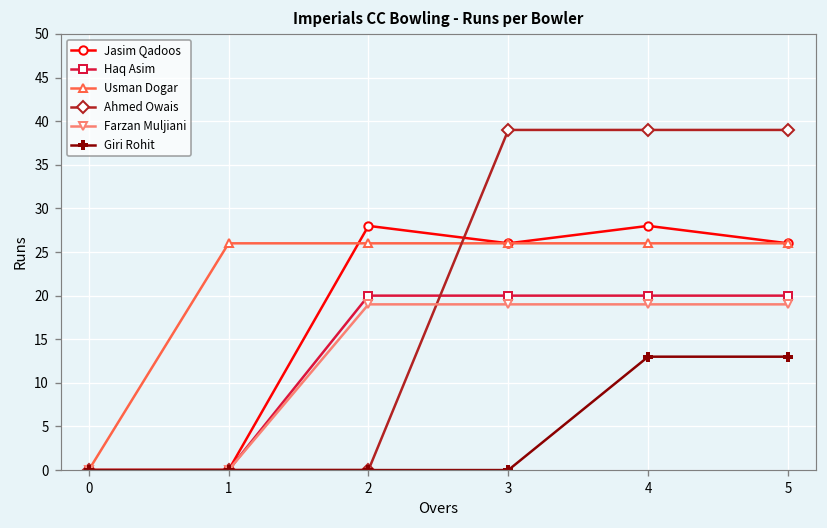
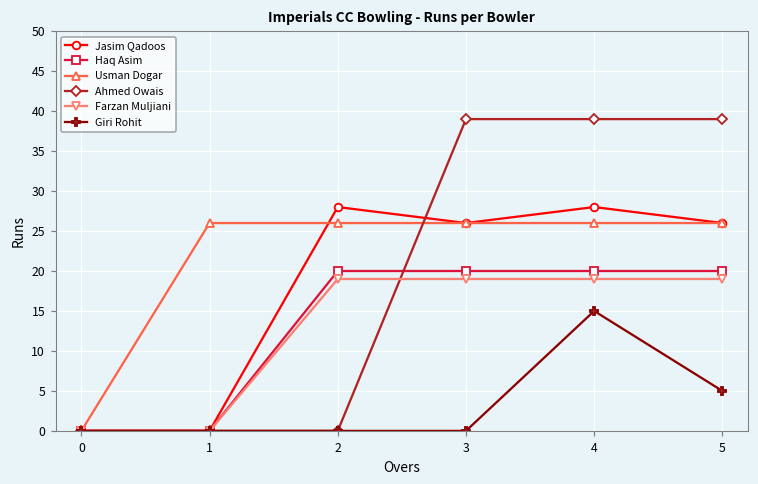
  {
    "Jasim Qadoos": {
      "2": 28,
      "4": 28
    },
    "Giri Rohit": {
      "3": 0,
-     "4": 13,
-     "5": 13
+     "4": 15,
+     "5": 5
    }
  }
